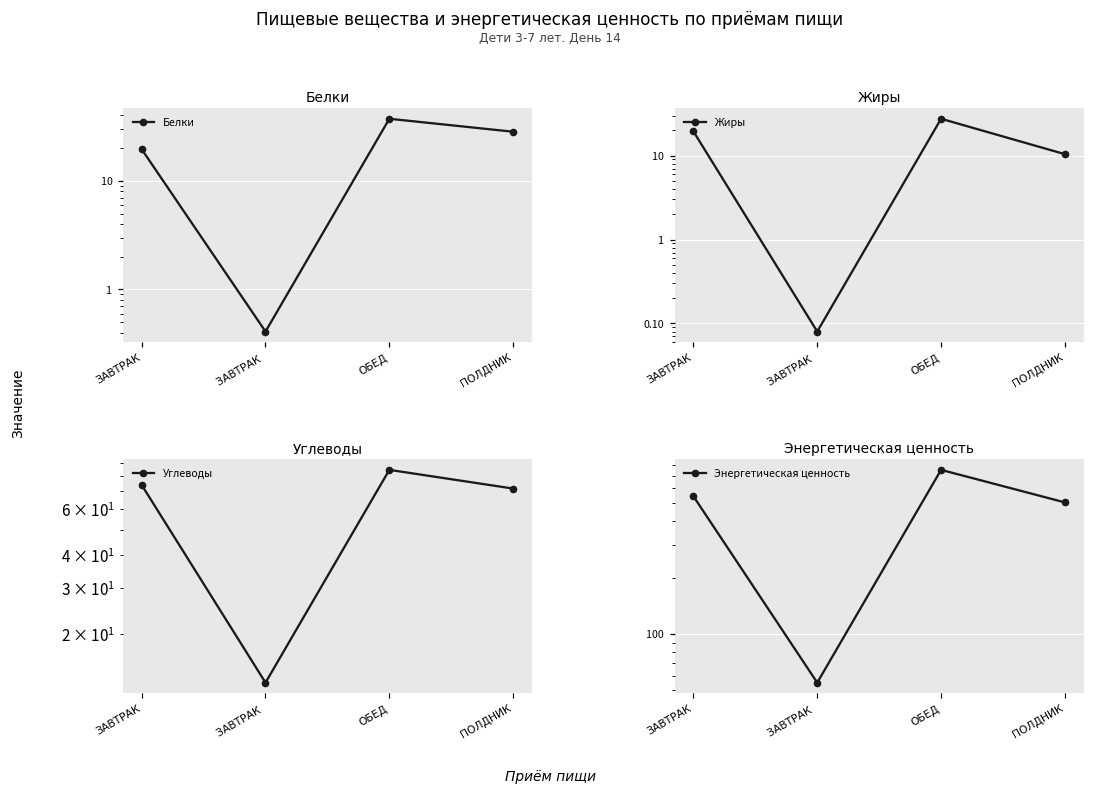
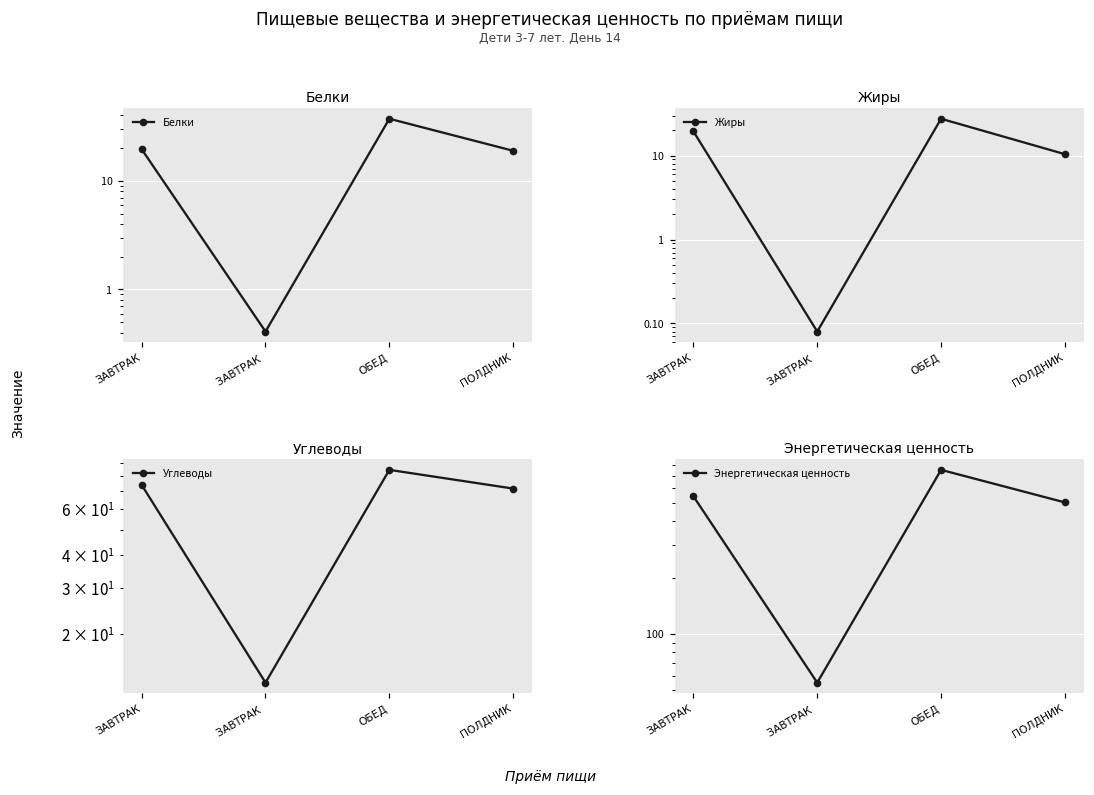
  {
    "Белки": {
      "ОБЕД": 37,
-     "ПОЛДНИК": 28
+     "ПОЛДНИК": 19
    },
    "Жиры": {
      "ОБЕД": 27,
      "ПОЛДНИК": 10
    }
  }
